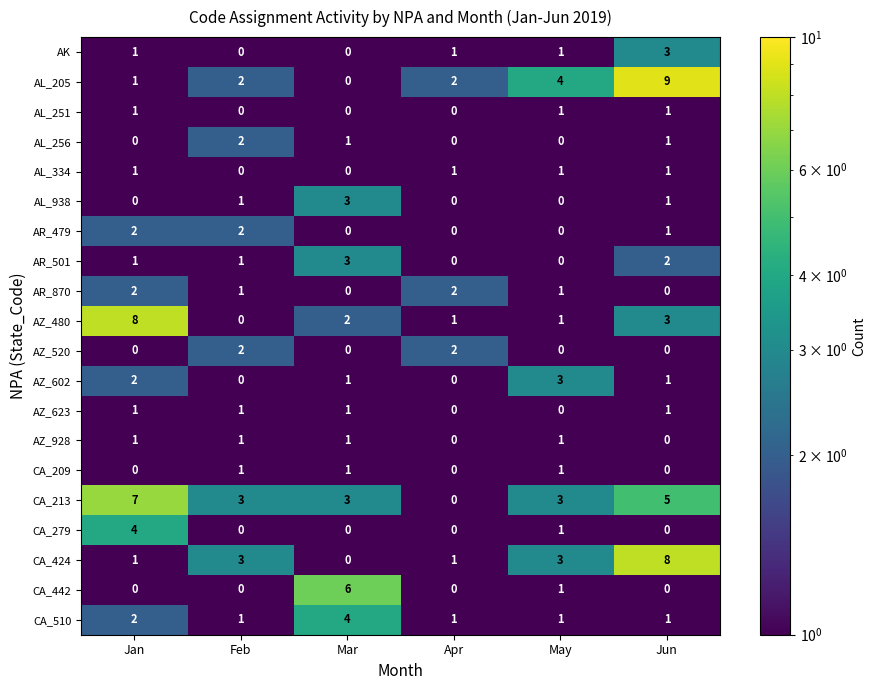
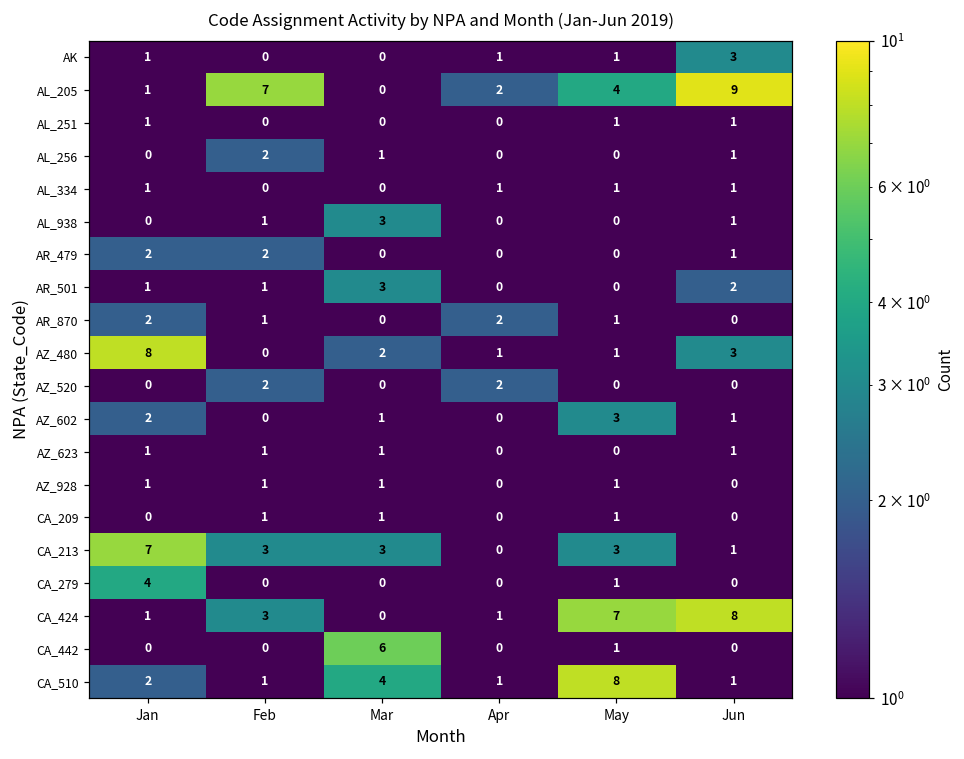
  {
    "AK": {
      "Jan": 1,
      "Feb": 0,
      "Mar": 0,
      "Apr": 1,
      "May": 1,
      "Jun": 3
    },
    "AL_205": {
      "Jan": 1,
-     "Feb": 2,
+     "Feb": 7,
      "Mar": 0,
      "Apr": 2,
      "May": 4,
      "Jun": 9
    },
    "AL_251": {
      "Jan": 1,
      "Feb": 0,
      "Mar": 0,
      "Apr": 0,
      "May": 1,
      "Jun": 1
    },
    "AL_256": {
      "Jan": 0,
      "Feb": 2,
      "Mar": 1,
      "Apr": 0,
      "May": 0,
      "Jun": 1
    },
    "AL_334": {
      "Jan": 1,
      "Feb": 0,
      "Mar": 0,
      "Apr": 1,
      "May": 1,
      "Jun": 1
    },
    "AL_938": {
      "Jan": 0,
      "Feb": 1,
      "Mar": 3,
      "Apr": 0,
      "May": 0,
      "Jun": 1
    },
    "AR_479": {
      "Jan": 2,
      "Feb": 2,
      "Mar": 0,
      "Apr": 0,
      "May": 0,
      "Jun": 1
    },
    "AR_501": {
      "Jan": 1,
      "Feb": 1,
      "Mar": 3,
      "Apr": 0,
      "May": 0,
      "Jun": 2
    },
    "AR_870": {
      "Jan": 2,
      "Feb": 1,
      "Mar": 0,
      "Apr": 2,
      "May": 1,
      "Jun": 0
    },
    "AZ_480": {
      "Jan": 8,
      "Feb": 0,
      "Mar": 2,
      "Apr": 1,
      "May": 1,
      "Jun": 3
    },
    "AZ_520": {
      "Jan": 0,
      "Feb": 2,
      "Mar": 0,
      "Apr": 2,
      "May": 0,
      "Jun": 0
    },
    "AZ_602": {
      "Jan": 2,
      "Feb": 0,
      "Mar": 1,
      "Apr": 0,
      "May": 3,
      "Jun": 1
    },
    "AZ_623": {
      "Jan": 1,
      "Feb": 1,
      "Mar": 1,
      "Apr": 0,
      "May": 0,
      "Jun": 1
    },
    "AZ_928": {
      "Jan": 1,
      "Feb": 1,
      "Mar": 1,
      "Apr": 0,
      "May": 1,
      "Jun": 0
    },
    "CA_209": {
      "Jan": 0,
      "Feb": 1,
      "Mar": 1,
      "Apr": 0,
      "May": 1,
      "Jun": 0
    },
    "CA_213": {
      "Jan": 7,
      "Feb": 3,
      "Mar": 3,
      "Apr": 0,
      "May": 3,
-     "Jun": 5
+     "Jun": 1
    },
    "CA_279": {
      "Jan": 4,
      "Feb": 0,
      "Mar": 0,
      "Apr": 0,
      "May": 1,
      "Jun": 0
    },
    "CA_424": {
      "Jan": 1,
      "Feb": 3,
      "Mar": 0,
      "Apr": 1,
-     "May": 3,
+     "May": 7,
      "Jun": 8
    },
    "CA_442": {
      "Jan": 0,
      "Feb": 0,
      "Mar": 6,
      "Apr": 0,
      "May": 1,
      "Jun": 0
    },
    "CA_510": {
      "Jan": 2,
      "Feb": 1,
      "Mar": 4,
      "Apr": 1,
-     "May": 1,
+     "May": 8,
      "Jun": 1
    }
  }
